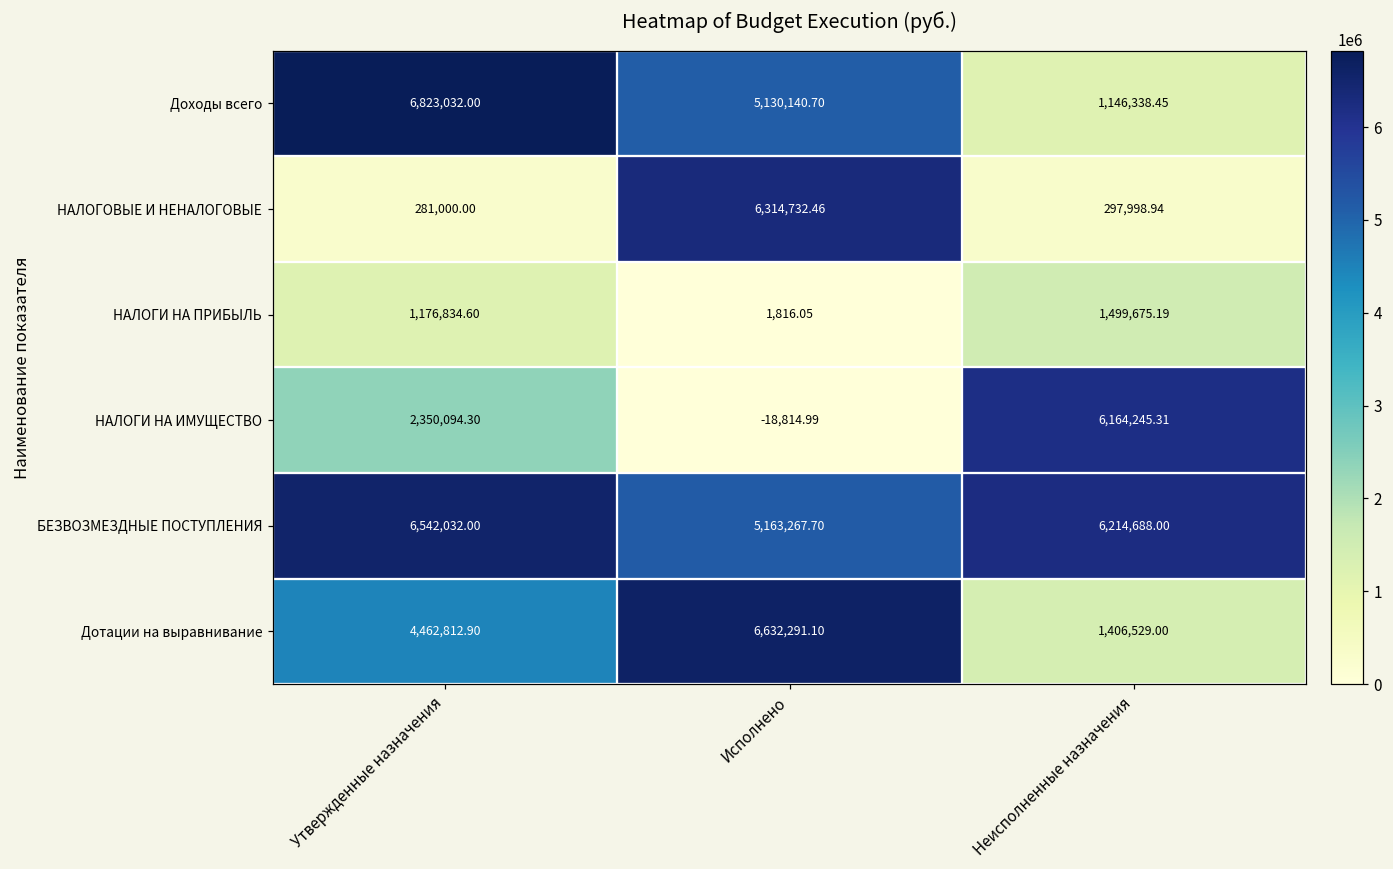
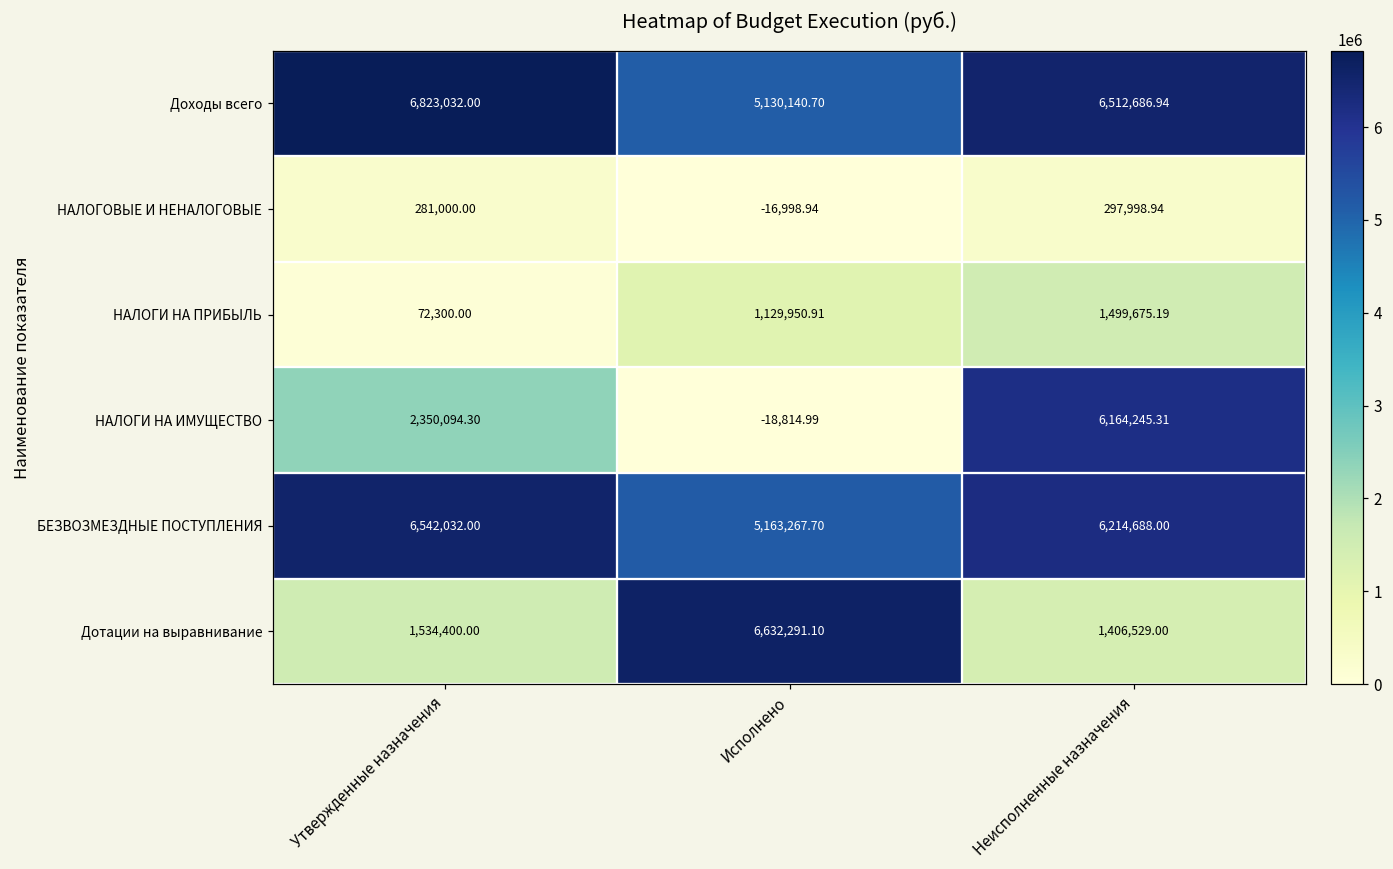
  {
    "Доходы всего": {
      "Утвержденные назначения": "6,823,032.00",
      "Исполнено": "5,130,140.70",
-     "Неисполненные назначения": "1,146,338.45"
+     "Неисполненные назначения": "6,512,686.94"
    },
    "НАЛОГОВЫЕ И НЕНАЛОГОВЫЕ": {
      "Утвержденные назначения": "281,000.00",
-     "Исполнено": "6,314,732.46",
+     "Исполнено": "-16,998.94",
      "Неисполненные назначения": "297,998.94"
    },
    "НАЛОГИ НА ПРИБЫЛЬ": {
-     "Утвержденные назначения": "1,176,834.60",
-     "Исполнено": "1,816.05",
+     "Утвержденные назначения": "72,300.00",
+     "Исполнено": "1,129,950.91",
      "Неисполненные назначения": "1,499,675.19"
    },
    "НАЛОГИ НА ИМУЩЕСТВО": {
      "Утвержденные назначения": "2,350,094.30",
      "Исполнено": "-18,814.99",
      "Неисполненные назначения": "6,164,245.31"
    },
    "БЕЗВОЗМЕЗДНЫЕ ПОСТУПЛЕНИЯ": {
      "Утвержденные назначения": "6,542,032.00",
      "Исполнено": "5,163,267.70",
      "Неисполненные назначения": "6,214,688.00"
    },
    "Дотации на выравнивание": {
-     "Утвержденные назначения": "4,462,812.90",
+     "Утвержденные назначения": "1,534,400.00",
      "Исполнено": "6,632,291.10",
      "Неисполненные назначения": "1,406,529.00"
    }
  }
